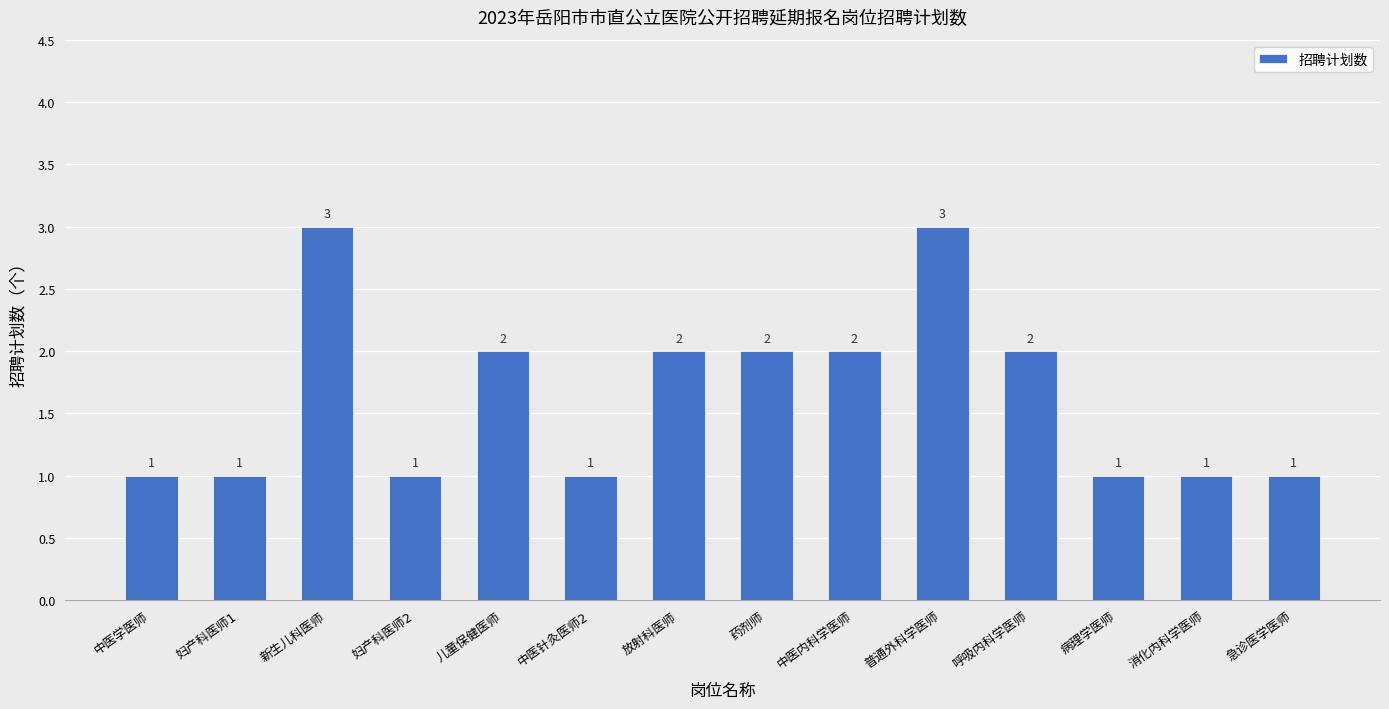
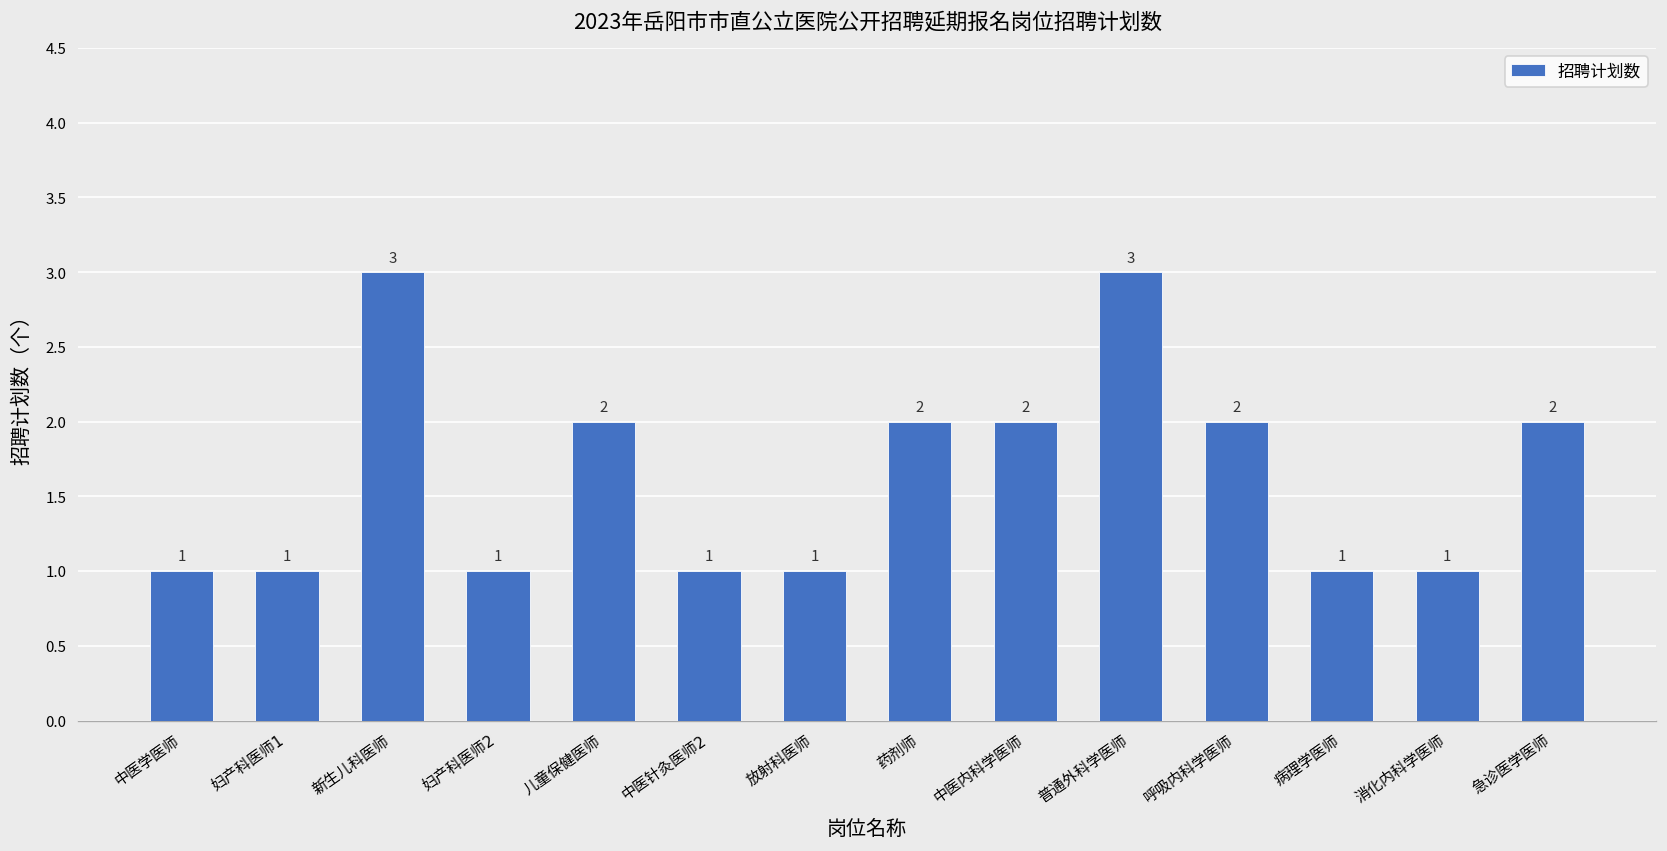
  {
    "中医学医师": 1,
    "妇产科医师1": 1,
    "新生儿科医师": 3,
    "妇产科医师2": 1,
    "儿童保健医师": 2,
    "中医针灸医师2": 1,
-   "放射科医师": 2,
+   "放射科医师": 1,
    "药剂师": 2,
    "中医内科学医师": 2,
    "普通外科学医师": 3,
    "呼吸内科学医师": 2,
    "病理学医师": 1,
    "消化内科学医师": 1,
-   "急诊医学医师": 1
+   "急诊医学医师": 2
  }
